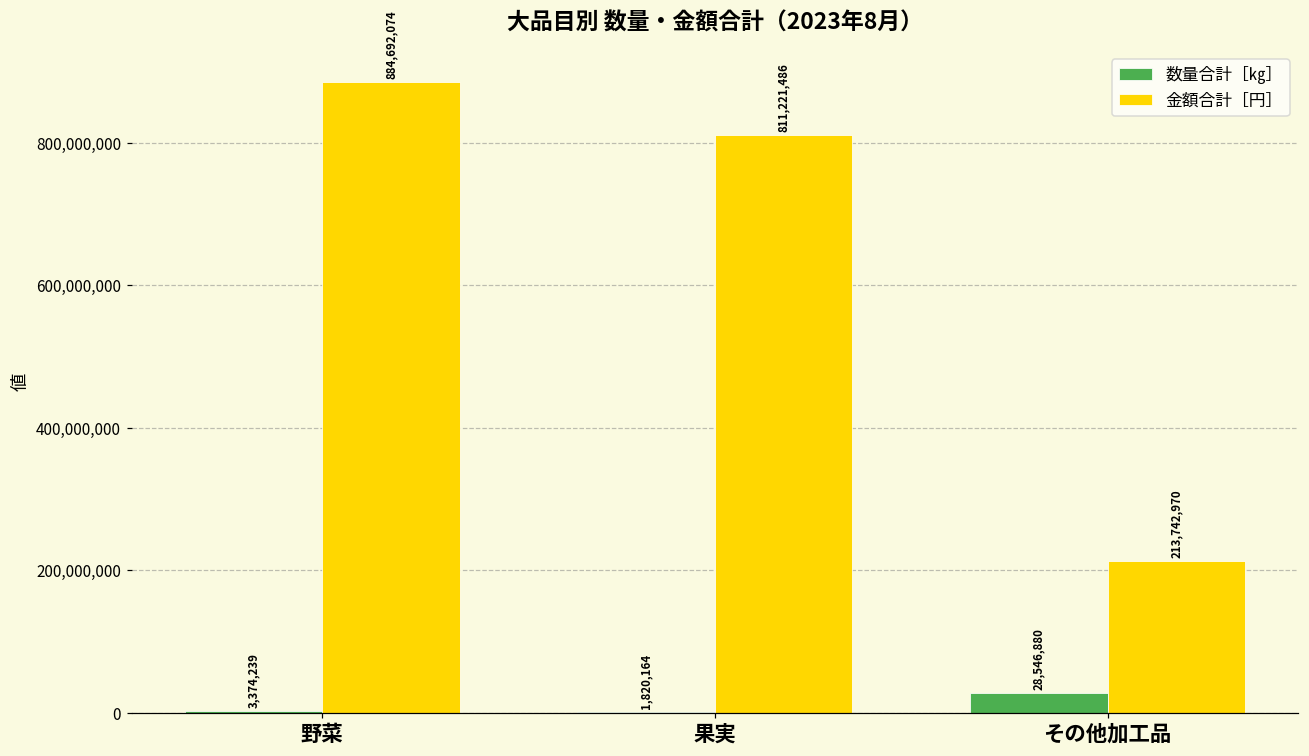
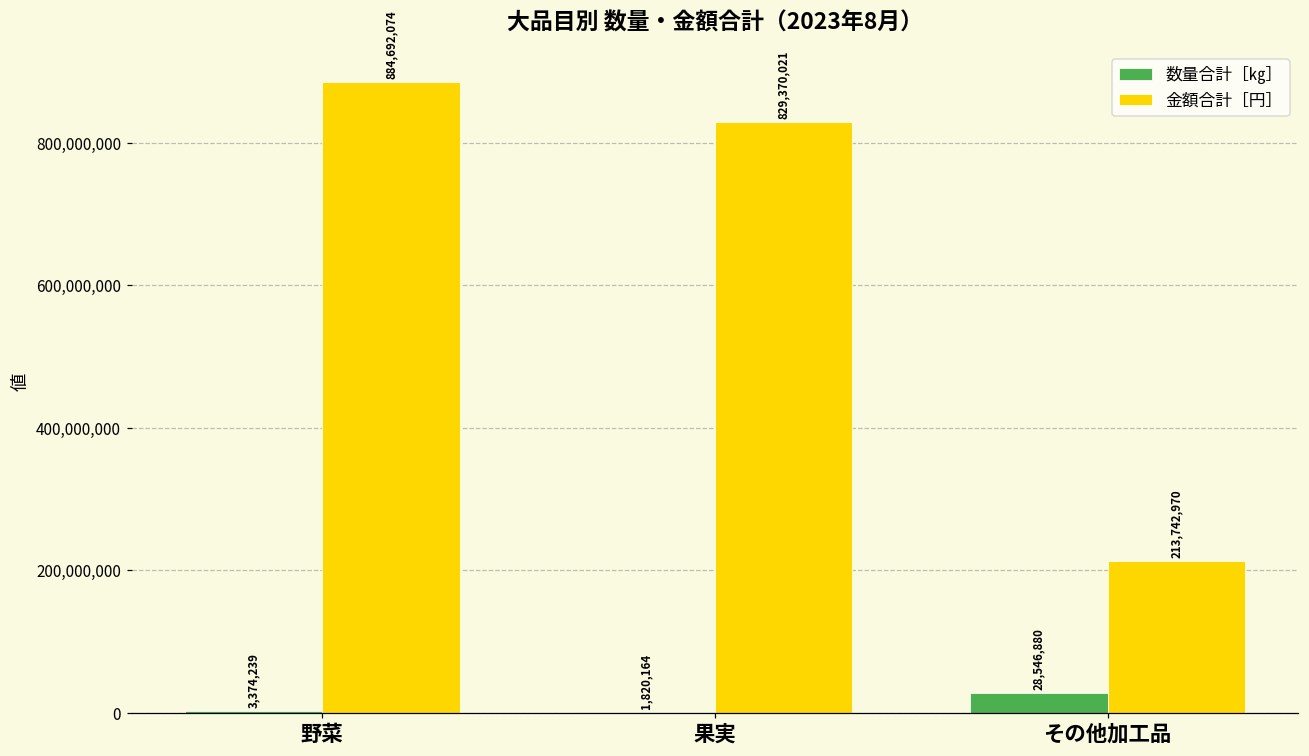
  {
    "数量合計［㎏］": {
      "野菜": "3,374,239",
      "果実": "1,820,164",
      "その他加工品": "28,546,880"
    },
    "金額合計［円］": {
      "野菜": "884,692,074",
-     "果実": "811,221,486",
+     "果実": "829,370,021",
      "その他加工品": "213,742,970"
    }
  }
